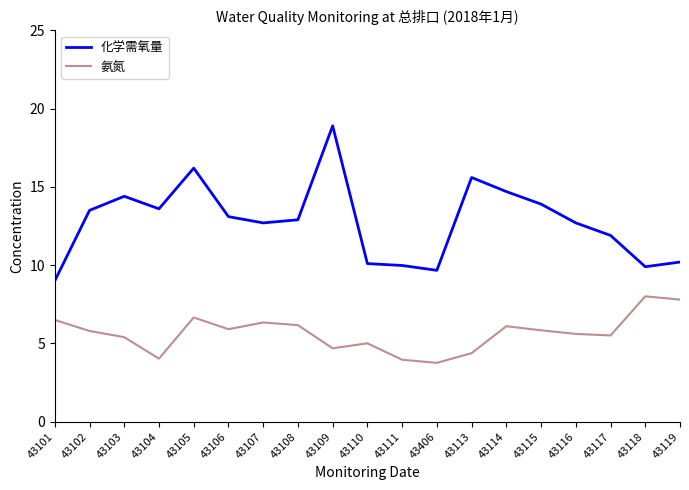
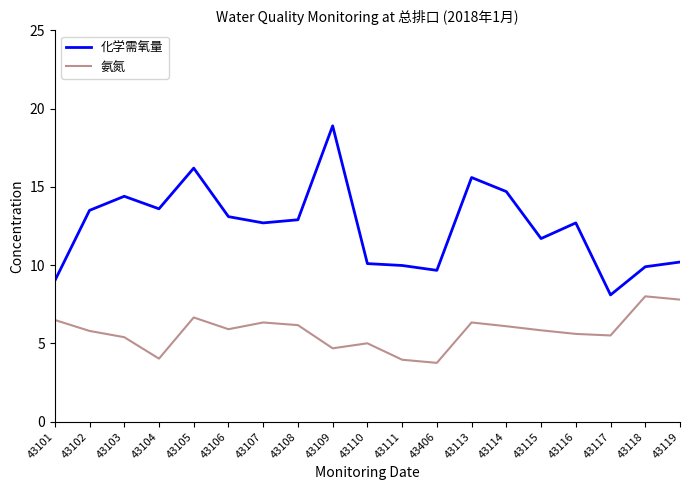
  {
    "化学需氧量": {
      "43101": 9.0,
      "43102": 13.5,
      "43103": 14.4,
      "43104": 13.6,
      "43105": 16.2,
      "43106": 13.1,
      "43107": 12.7,
      "43108": 12.9,
      "43109": 18.9,
      "43110": 10.1,
      "43111": 10.0,
      "43406": 9.7,
      "43113": 15.6,
      "43114": 14.7,
-     "43115": 13.9,
+     "43115": 11.7,
      "43116": 12.7,
-     "43117": 11.9,
+     "43117": 8.1,
      "43118": 9.9,
      "43119": 10.2
    },
    "氨氮": {
      "43101": 6.5,
      "43102": 5.8,
      "43103": 5.4,
      "43104": 4.0,
      "43105": 6.7,
      "43106": 5.9,
      "43107": 6.3,
      "43108": 6.2,
      "43109": 4.7,
      "43110": 5.0,
      "43111": 4.0,
      "43406": 3.8,
-     "43113": 4.4,
+     "43113": 6.3,
      "43114": 6.1,
      "43115": 5.8,
      "43116": 5.6,
      "43117": 5.5,
      "43118": 8.0,
      "43119": 7.8
    }
  }
